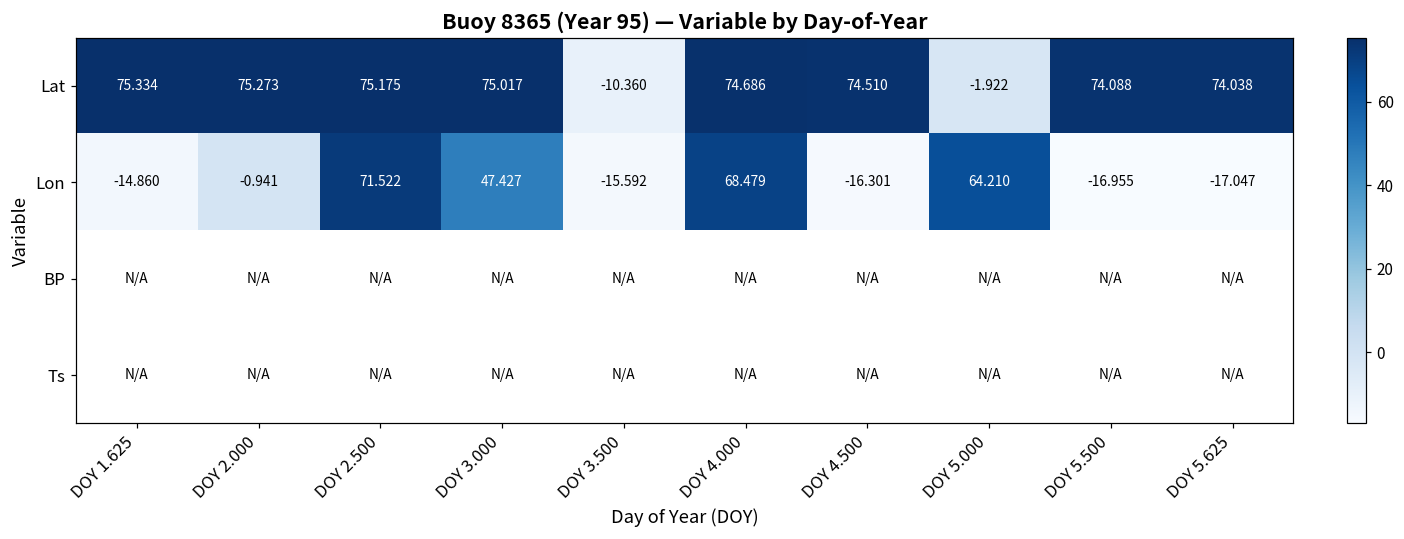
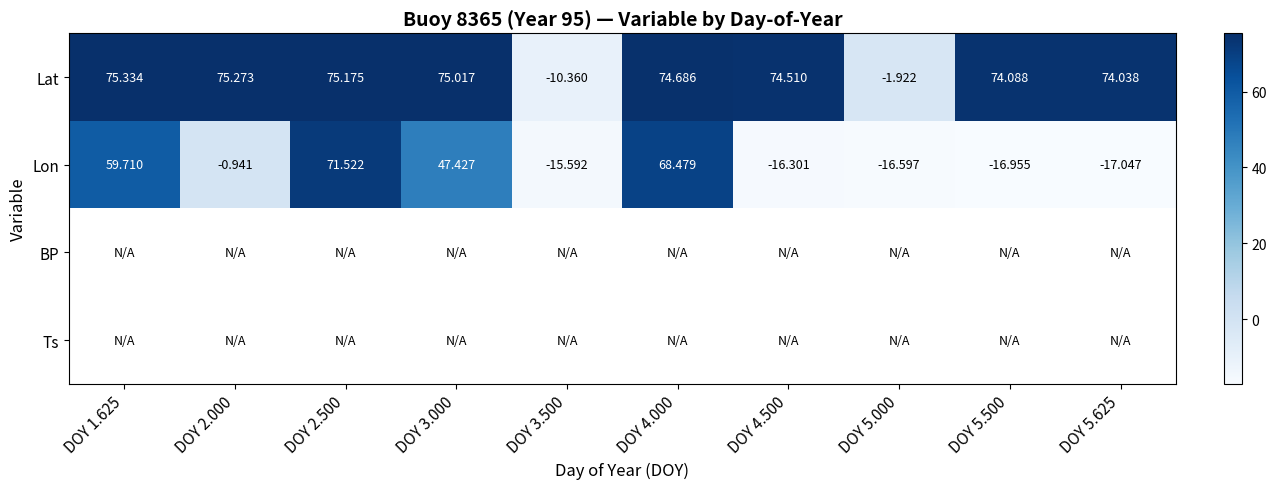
  {
    "Lat": {
      "DOY 1.625": 75.334,
      "DOY 2.000": 75.273,
      "DOY 2.500": 75.175,
      "DOY 3.000": 75.017,
      "DOY 3.500": -10.360,
      "DOY 4.000": 74.686,
      "DOY 4.500": 74.510,
      "DOY 5.000": -1.922,
      "DOY 5.500": 74.088,
      "DOY 5.625": 74.038
    },
    "Lon": {
-     "DOY 1.625": -14.860,
+     "DOY 1.625": 59.710,
      "DOY 2.000": -0.941,
      "DOY 2.500": 71.522,
      "DOY 3.000": 47.427,
      "DOY 3.500": -15.592,
      "DOY 4.000": 68.479,
      "DOY 4.500": -16.301,
-     "DOY 5.000": 64.210,
+     "DOY 5.000": -16.597,
      "DOY 5.500": -16.955,
      "DOY 5.625": -17.047
    }
  }
